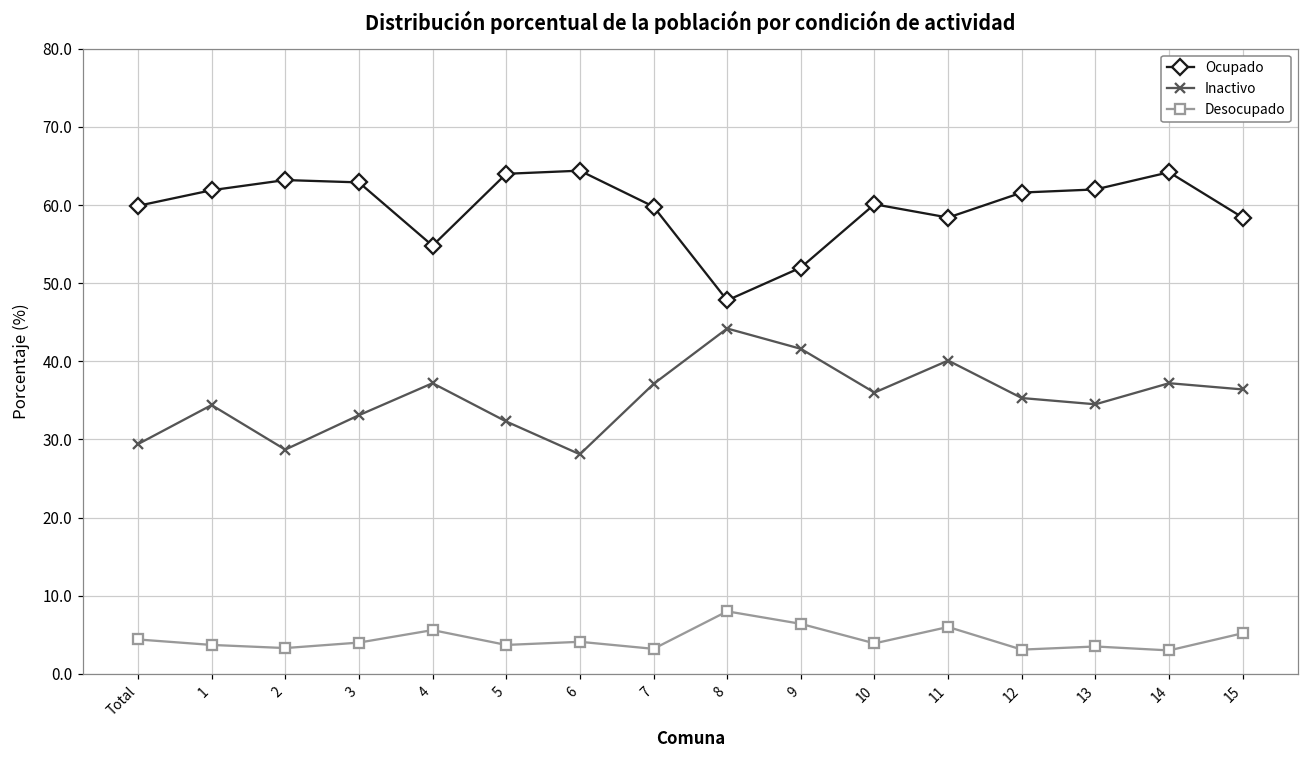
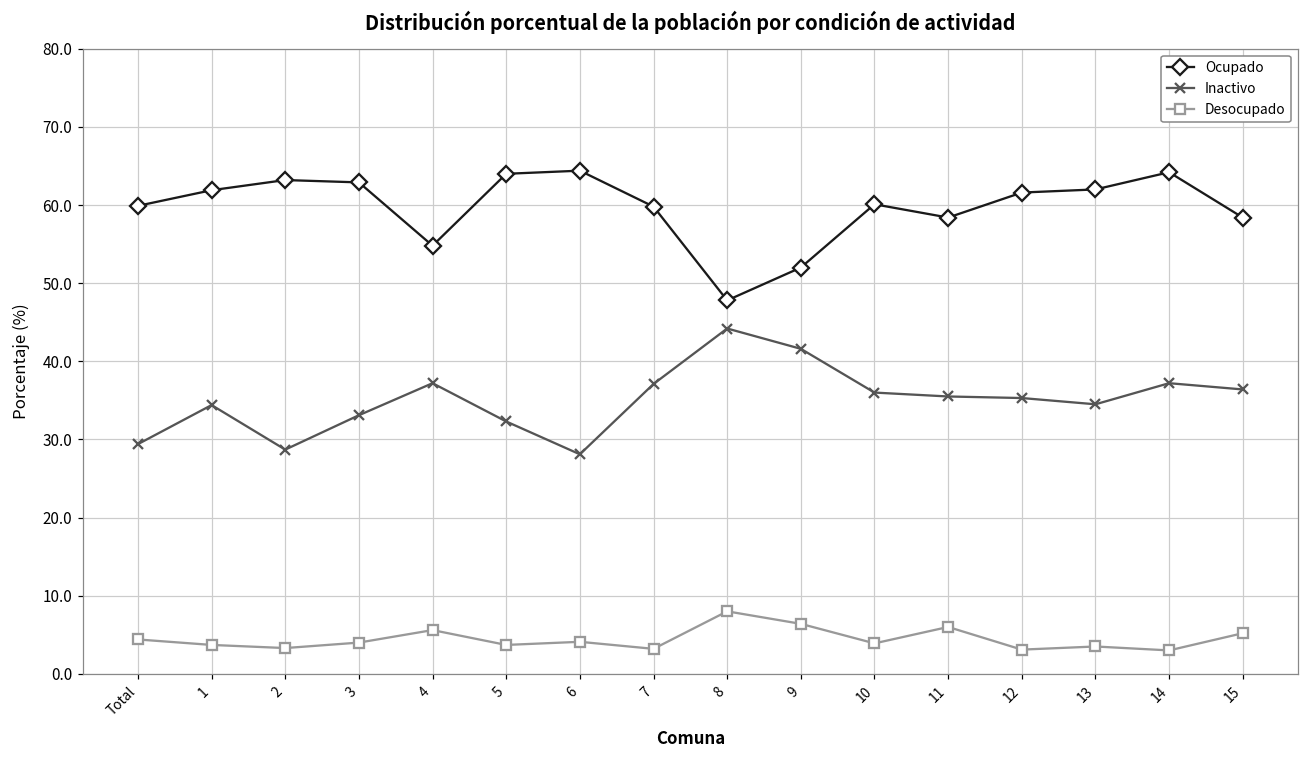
  {
    "Ocupado": {
      "Total": 60,
      "1": 62,
      "2": 63,
      "3": 63,
      "4": 55,
      "5": 64,
      "6": 64,
      "7": 60,
      "8": 48,
      "9": 52,
      "10": 60,
      "11": 58,
      "12": 62,
      "13": 62,
      "14": 64,
      "15": 58
    },
    "Inactivo": {
      "Total": 29,
      "1": 34,
      "2": 29,
      "3": 33,
      "4": 37,
      "5": 32,
      "6": 28,
      "7": 37,
      "8": 44,
      "9": 42,
      "10": 36,
-     "11": 40,
+     "11": 36,
      "12": 35,
      "13": 35,
      "14": 37,
      "15": 36
    },
    "Desocupado": {
      "Total": 4,
      "1": 4,
      "2": 3,
      "3": 4,
      "4": 6,
      "5": 4,
      "6": 4,
      "7": 3,
      "8": 8,
      "9": 6,
      "10": 4,
      "11": 6,
      "12": 3,
      "13": 4,
      "14": 3,
      "15": 5
    }
  }
